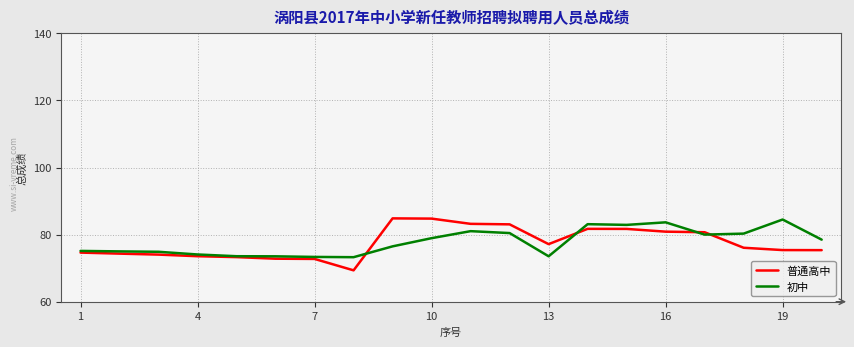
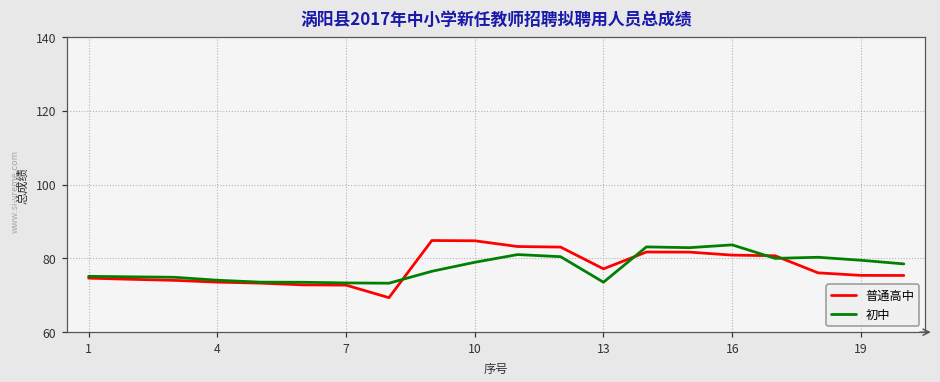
  {
    "普通高中": {
      "10": 85,
      "13": 77,
      "16": 81,
      "19": 75
    },
    "初中": {
      "10": 79,
      "13": 74,
      "16": 84,
-     "19": 85
+     "19": 79
    }
  }
